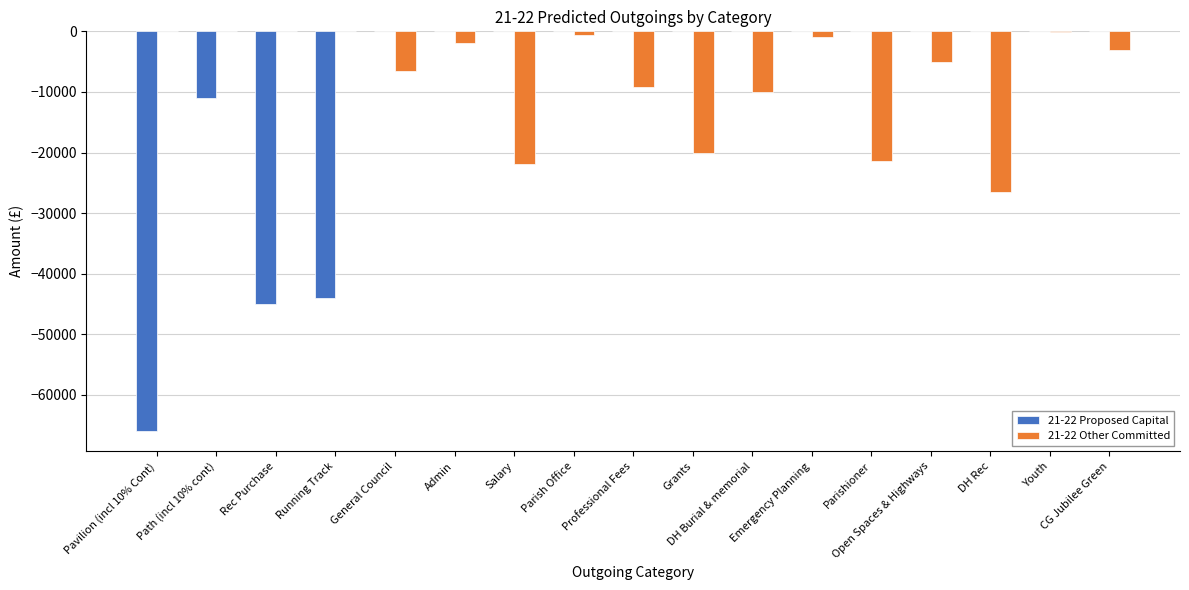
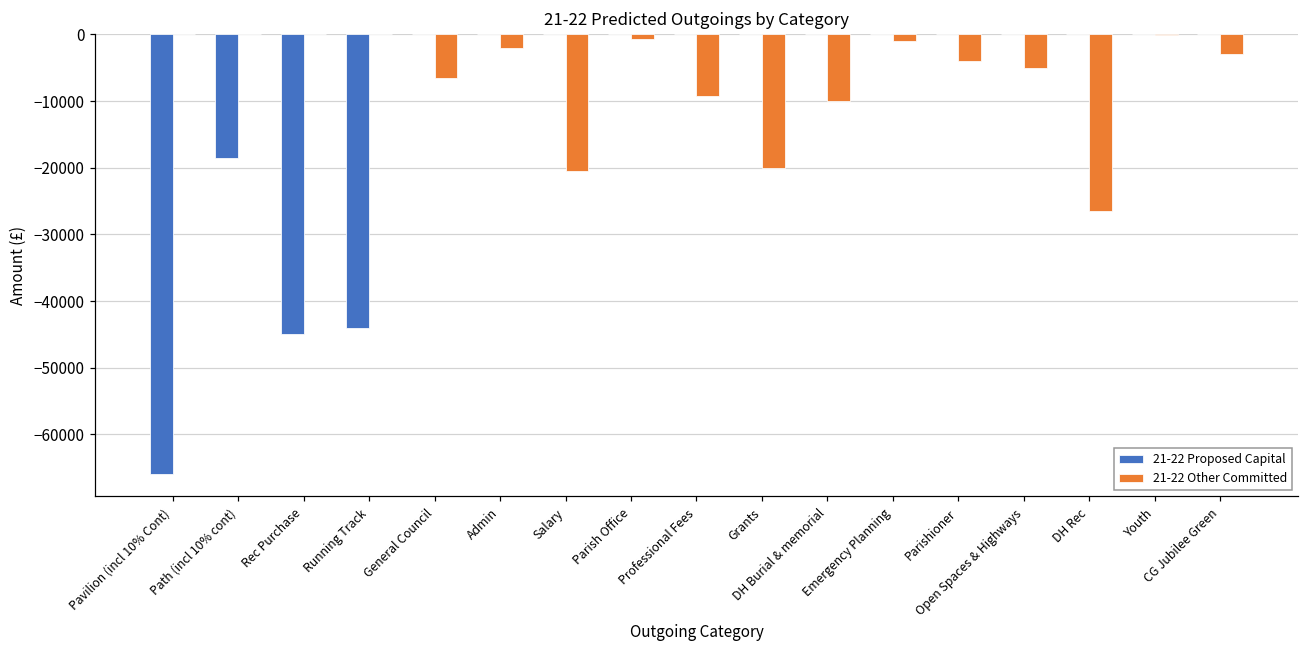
  {
    "21-22 Proposed Capital": {
      "Pavilion (incl 10% Cont)": -66000,
-     "Path (incl 10% cont)": -11000,
+     "Path (incl 10% cont)": -19000,
      "Rec Purchase": -45000,
      "Running Track": -44000,
      "General Council": 0,
      "Admin": 0,
      "Salary": 0,
      "Parish Office": 0,
      "Professional Fees": 0,
      "Grants": 0,
      "DH Burial & memorial": 0,
      "Emergency Planning": 0,
      "Parishioner": 0,
      "Open Spaces & Highways": 0,
      "DH Rec": 0,
      "Youth": 0,
      "CG Jubilee Green": 0
    },
    "21-22 Other Committed": {
      "Pavilion (incl 10% Cont)": 0,
      "Path (incl 10% cont)": 0,
      "Rec Purchase": 0,
      "Running Track": 0,
      "General Council": -7000,
      "Admin": -2000,
-     "Salary": -22000,
+     "Salary": -21000,
      "Parish Office": -1000,
      "Professional Fees": -9000,
      "Grants": -20000,
      "DH Burial & memorial": -10000,
      "Emergency Planning": -1000,
-     "Parishioner": -21000,
+     "Parishioner": -4000,
      "Open Spaces & Highways": -5000,
      "DH Rec": -26000,
      "CG Jubilee Green": -3000
    }
  }
